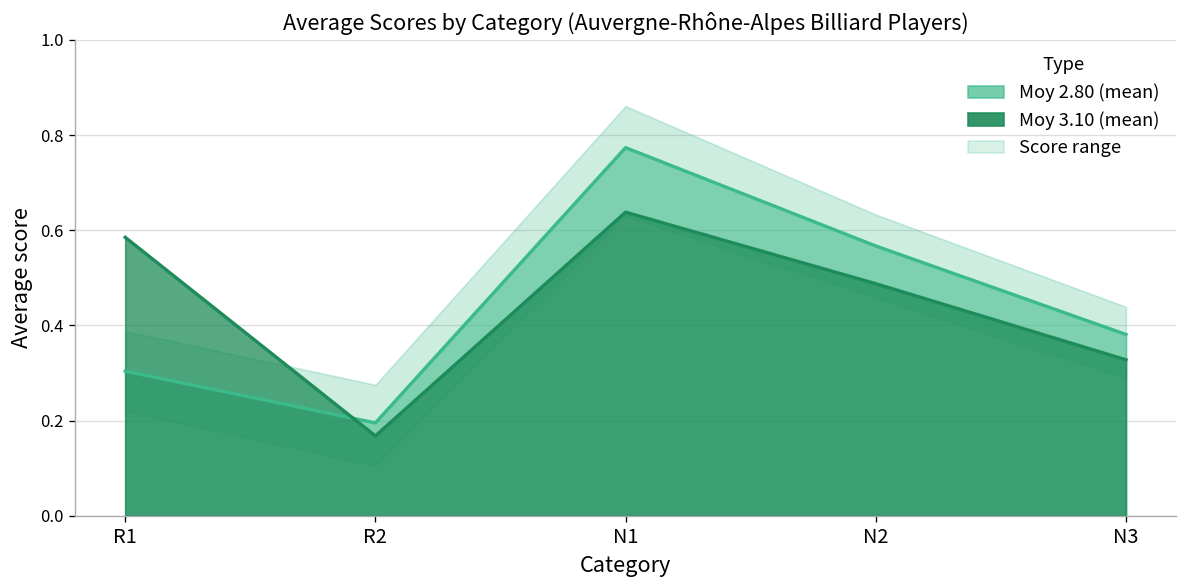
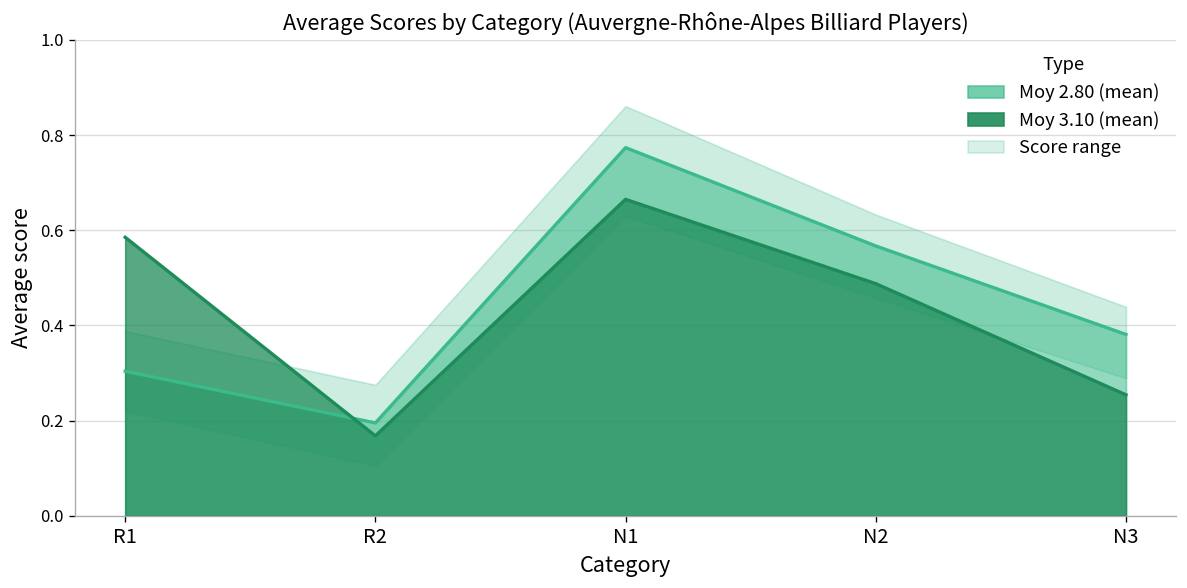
  {
    "Moy 3.10 (mean)": {
      "R1": 0.59,
      "R2": 0.17,
-     "N1": 0.64,
+     "N1": 0.67,
      "N2": 0.49,
-     "N3": 0.33
+     "N3": 0.25
    }
  }
